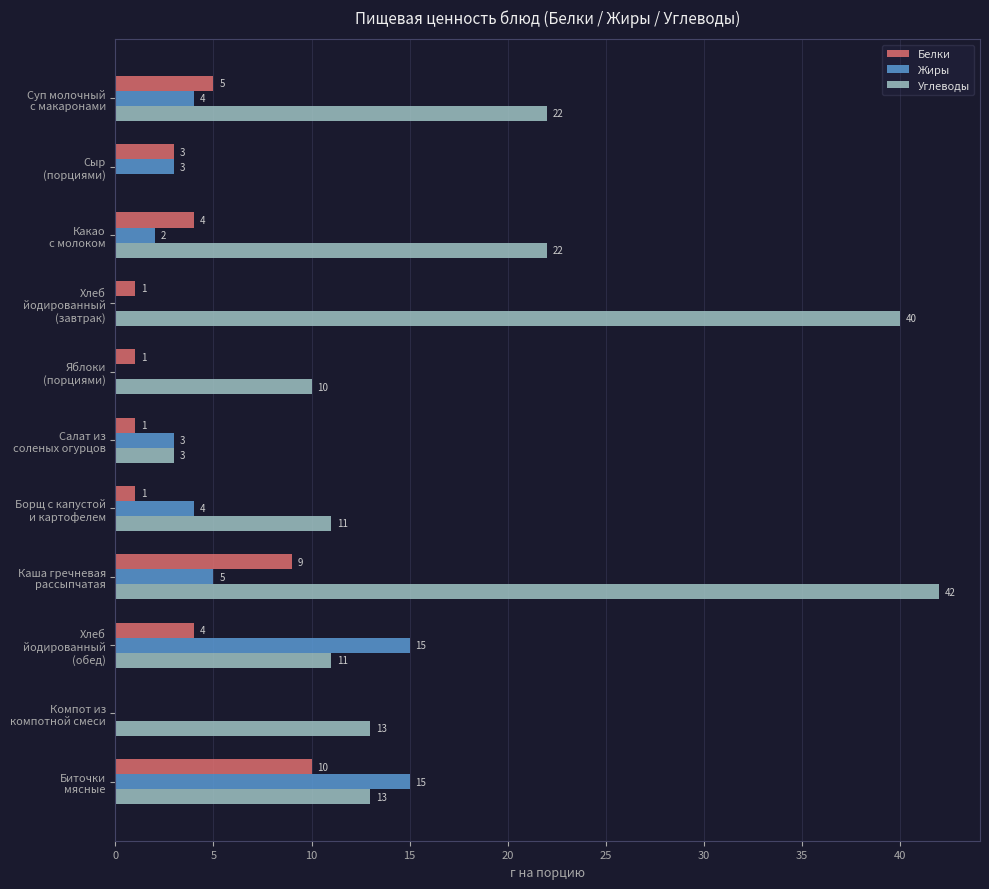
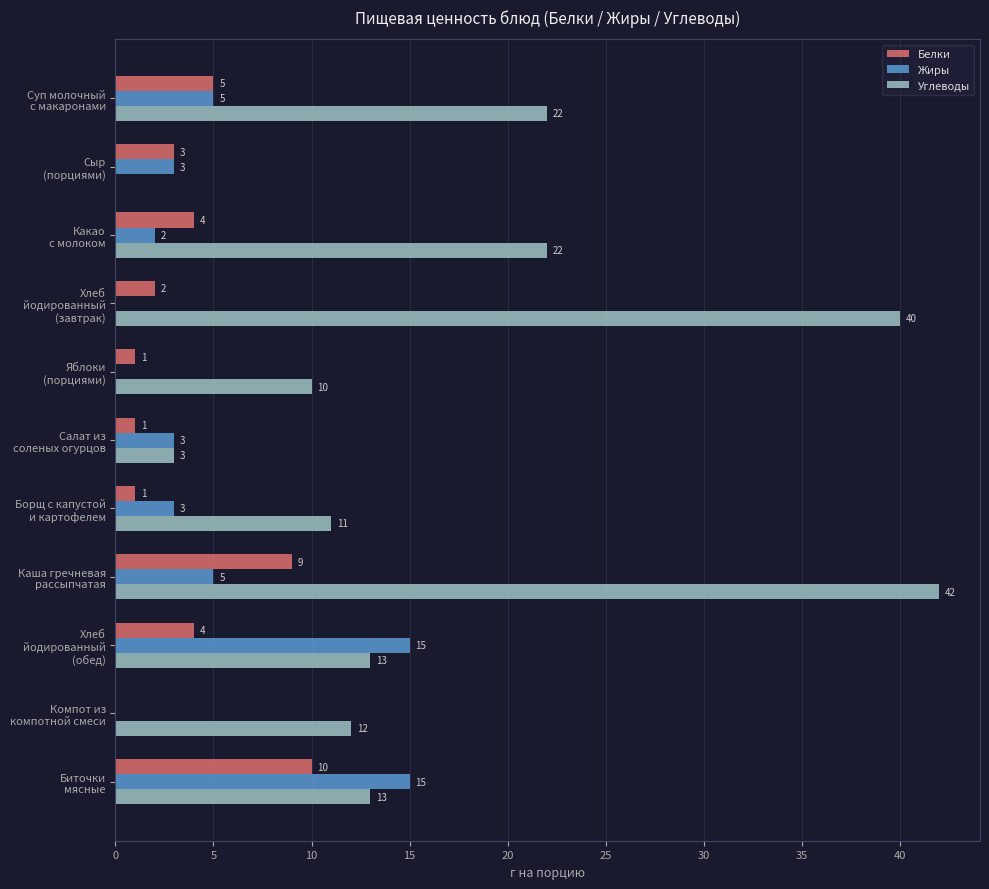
  {
    "Белки": {
      "Суп молочный с макаронами": 5,
      "Сыр (порциями)": 3,
      "Какао с молоком": 4,
-     "Хлеб йодированный (завтрак)": 1,
+     "Хлеб йодированный (завтрак)": 2,
      "Яблоки (порциями)": 1,
      "Салат из соленых огурцов": 1,
      "Борщ с капустой и картофелем": 1,
      "Каша гречневая рассыпчатая": 9,
      "Хлеб йодированный (обед)": 4,
      "Биточки мясные": 10
    },
    "Жиры": {
-     "Суп молочный с макаронами": 4,
+     "Суп молочный с макаронами": 5,
      "Сыр (порциями)": 3,
      "Какао с молоком": 2,
      "Салат из соленых огурцов": 3,
-     "Борщ с капустой и картофелем": 4,
+     "Борщ с капустой и картофелем": 3,
      "Каша гречневая рассыпчатая": 5,
      "Хлеб йодированный (обед)": 15,
      "Биточки мясные": 15
    },
    "Углеводы": {
      "Суп молочный с макаронами": 22,
      "Какао с молоком": 22,
      "Хлеб йодированный (завтрак)": 40,
      "Яблоки (порциями)": 10,
      "Салат из соленых огурцов": 3,
      "Борщ с капустой и картофелем": 11,
      "Каша гречневая рассыпчатая": 42,
-     "Хлеб йодированный (обед)": 11,
-     "Компот из компотной смеси": 13,
+     "Хлеб йодированный (обед)": 13,
+     "Компот из компотной смеси": 12,
      "Биточки мясные": 13
    }
  }
